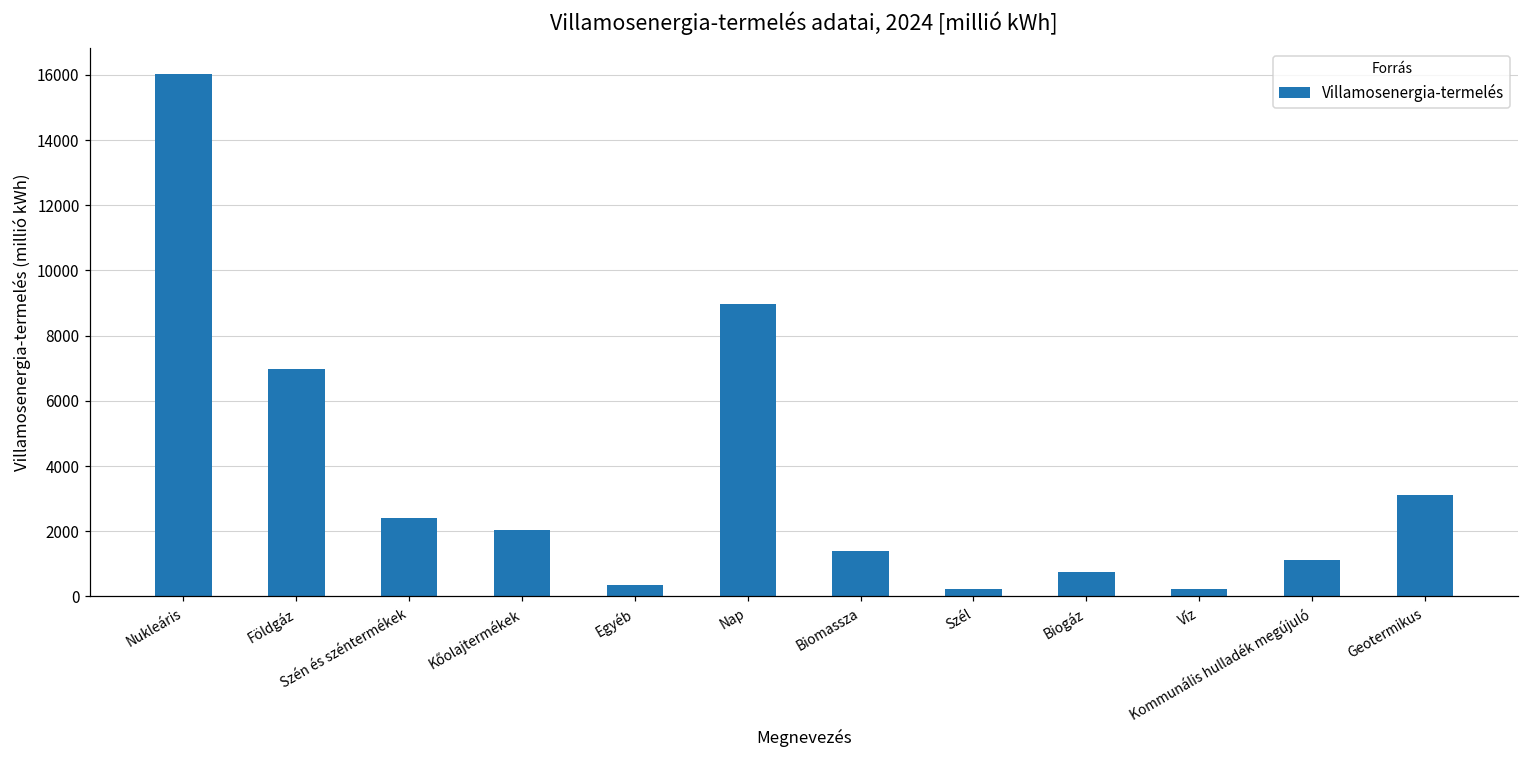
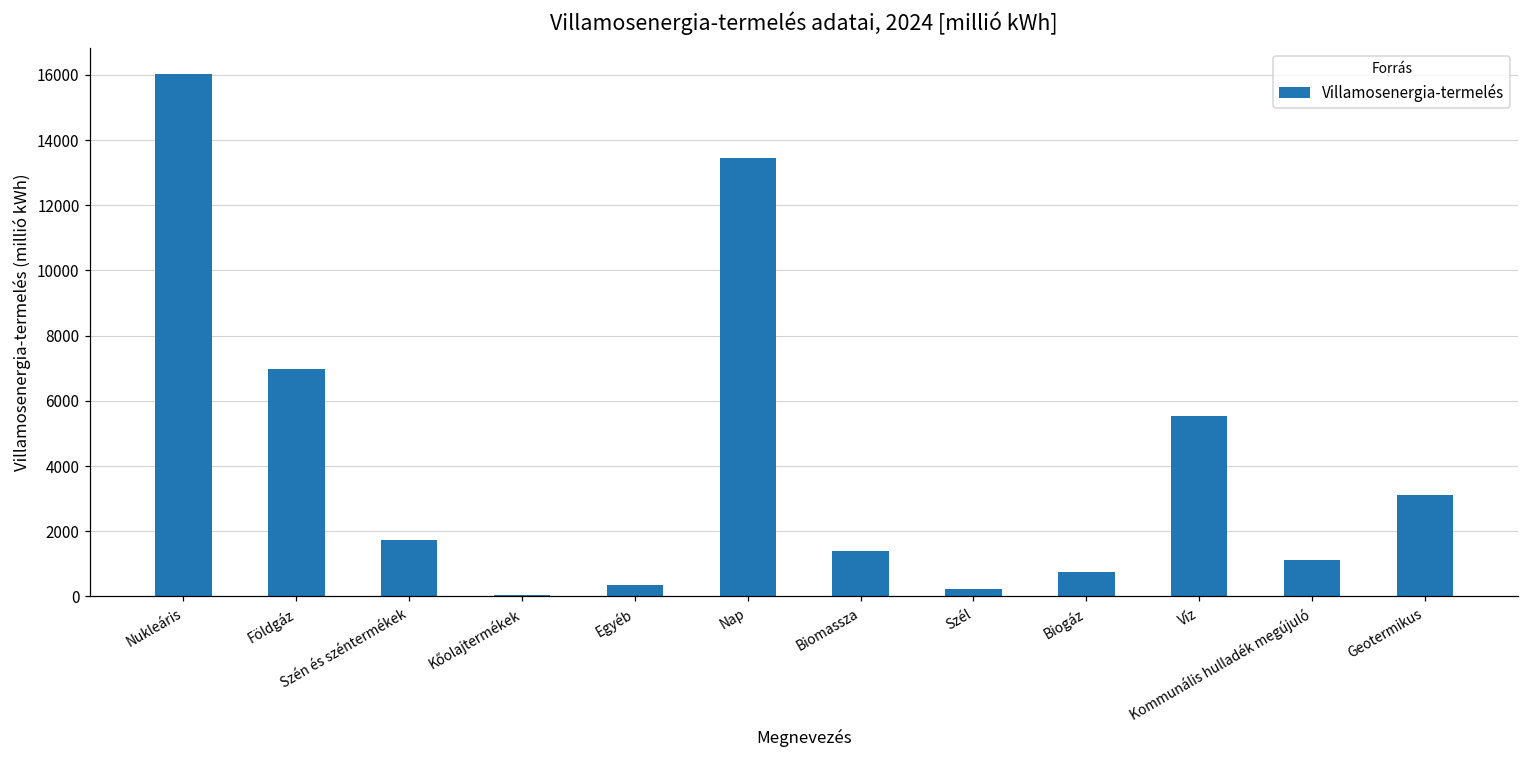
  {
    "Nukleáris": 16000,
    "Földgáz": 7000,
-   "Szén és széntermékek": 2400,
-   "Kőolajtermékek": 2000,
+   "Szén és széntermékek": 1700,
+   "Kőolajtermékek": 100,
    "Egyéb": 400,
-   "Nap": 9000,
+   "Nap": 13400,
    "Biomassza": 1400,
    "Szél": 200,
    "Biogáz": 800,
-   "Víz": 200,
+   "Víz": 5500,
    "Kommunális hulladék megújuló": 1100,
    "Geotermikus": 3100
  }
